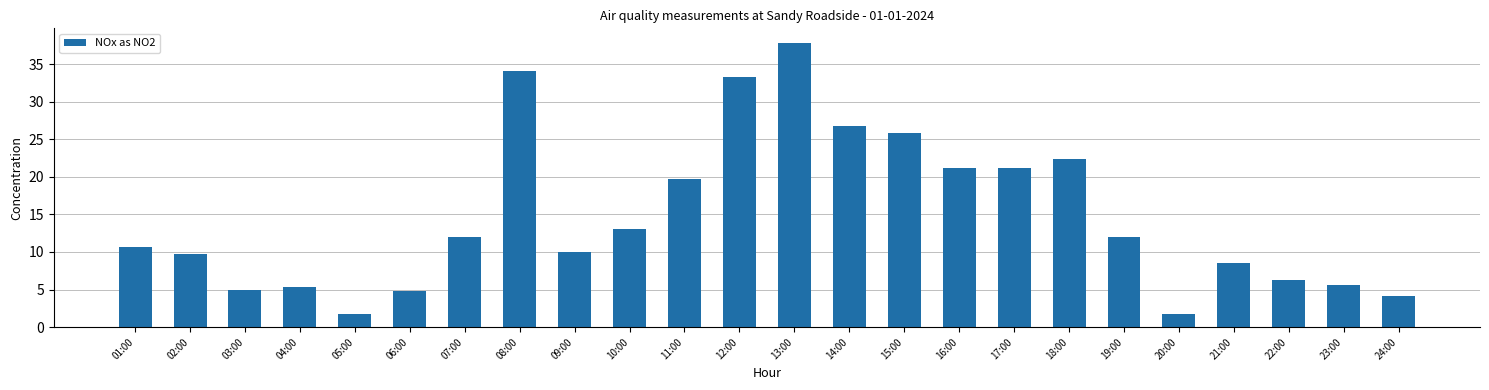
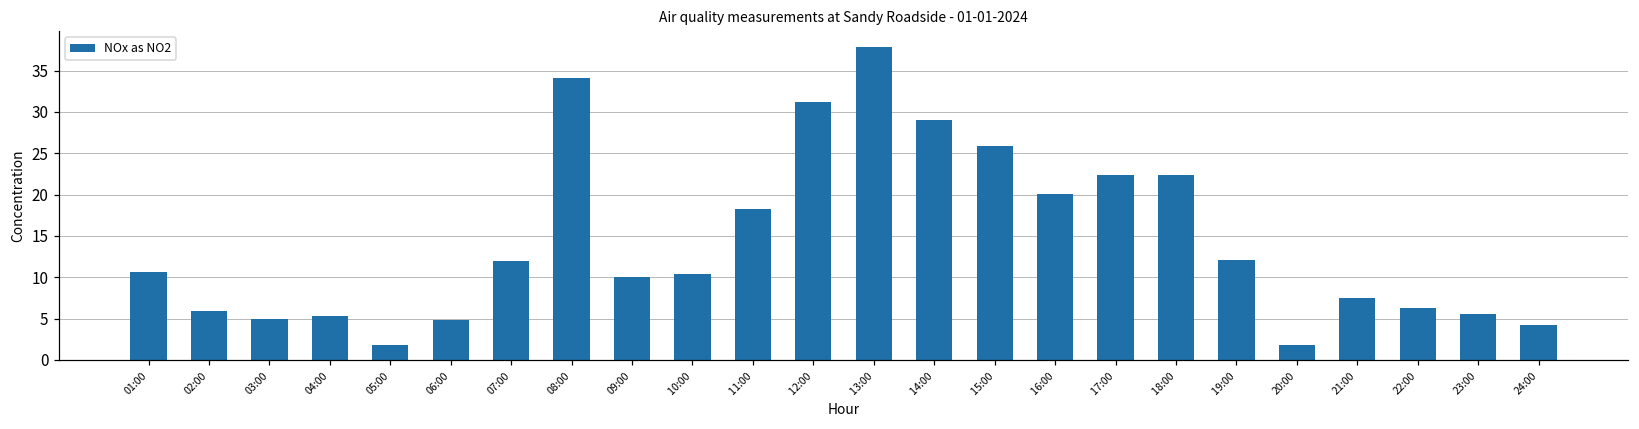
  {
    "01:00": 11,
-   "02:00": 10,
+   "02:00": 6,
    "03:00": 5,
    "04:00": 5,
    "05:00": 2,
    "06:00": 5,
    "07:00": 12,
    "08:00": 34,
    "09:00": 10,
-   "10:00": 13,
-   "11:00": 20,
-   "12:00": 33,
+   "10:00": 10,
+   "11:00": 18,
+   "12:00": 31,
    "13:00": 38,
-   "14:00": 27,
+   "14:00": 29,
    "15:00": 26,
-   "16:00": 21,
-   "17:00": 21,
+   "16:00": 20,
+   "17:00": 22,
    "18:00": 22,
    "19:00": 12,
    "20:00": 2,
-   "21:00": 9,
+   "21:00": 7,
    "22:00": 6,
    "23:00": 6,
    "24:00": 4
  }
